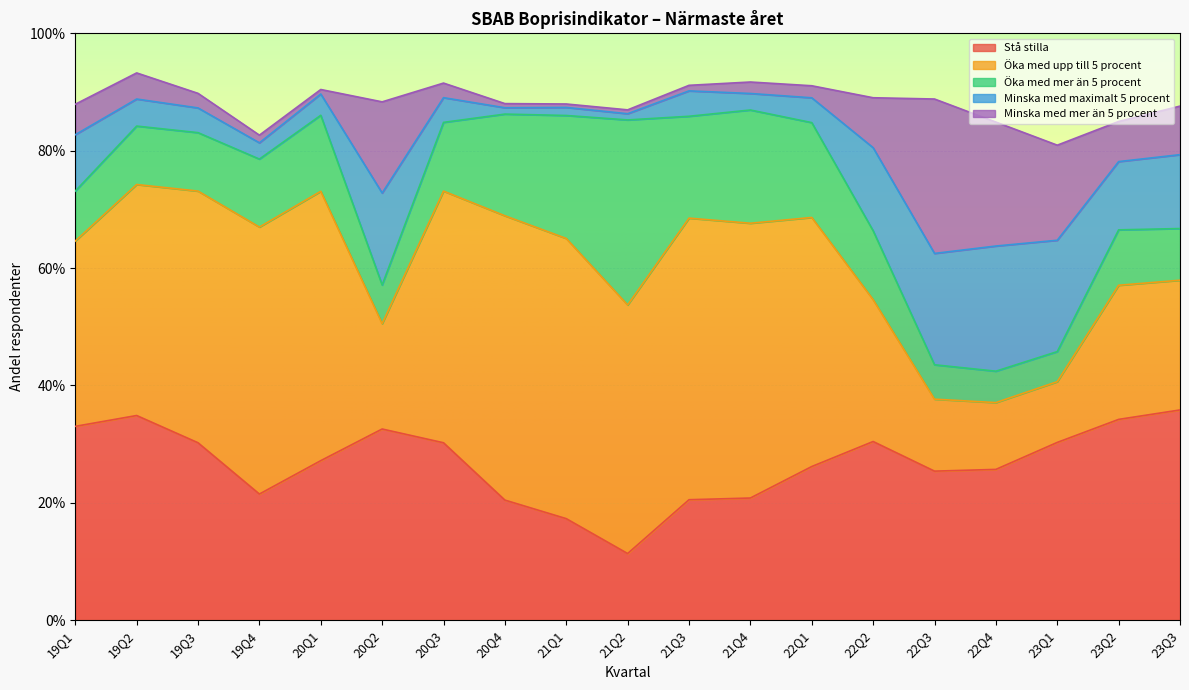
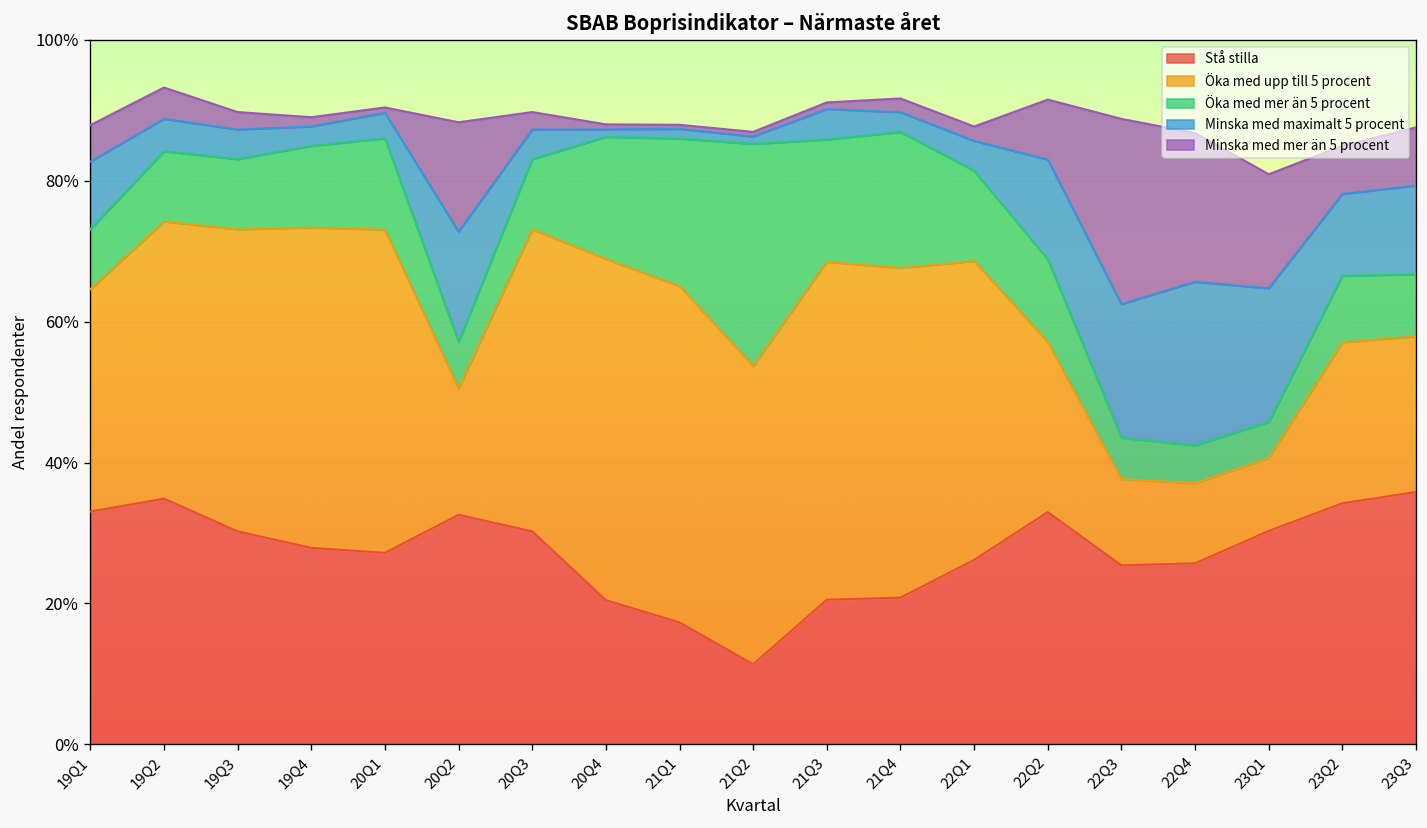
  {
    "Stå stilla": {
      "19Q1": "33%",
      "19Q2": "35%",
      "19Q3": "30%",
-     "19Q4": "21%",
+     "19Q4": "28%",
      "20Q1": "27%",
      "20Q2": "33%",
      "20Q3": "30%",
      "20Q4": "20%",
      "21Q1": "17%",
      "21Q2": "11%",
      "21Q3": "21%",
      "21Q4": "21%",
      "22Q1": "26%",
-     "22Q2": "30%",
+     "22Q2": "33%",
      "22Q3": "25%",
      "22Q4": "26%",
      "23Q1": "30%",
      "23Q2": "34%",
      "23Q3": "36%"
    },
    "Öka med upp till 5 procent": {
      "19Q1": "32%",
      "19Q2": "39%",
      "19Q3": "43%",
      "19Q4": "45%",
      "20Q1": "46%",
      "20Q2": "18%",
      "20Q3": "43%",
      "20Q4": "48%",
      "21Q1": "48%",
      "21Q2": "42%",
      "21Q3": "48%",
      "21Q4": "47%",
      "22Q1": "42%",
      "22Q2": "24%",
      "22Q3": "12%",
      "22Q4": "11%",
      "23Q1": "10%",
      "23Q2": "23%",
      "23Q3": "22%"
    },
    "Öka med mer än 5 procent": {
      "19Q1": "9%",
      "19Q2": "10%",
      "19Q3": "10%",
      "19Q4": "12%",
      "20Q1": "13%",
      "20Q2": "7%",
-     "20Q3": "12%",
+     "20Q3": "10%",
      "20Q4": "17%",
      "21Q1": "21%",
      "21Q2": "32%",
      "21Q3": "17%",
      "21Q4": "19%",
-     "22Q1": "16%",
+     "22Q1": "13%",
      "22Q2": "12%",
      "22Q3": "6%",
      "22Q4": "5%",
      "23Q1": "5%",
      "23Q2": "9%",
      "23Q3": "9%"
    },
    "Minska med maximalt 5 procent": {
      "19Q1": "10%",
      "19Q2": "5%",
      "19Q3": "4%",
      "19Q4": "3%",
      "20Q1": "4%",
      "20Q2": "16%",
      "20Q3": "4%",
      "20Q4": "1%",
      "21Q1": "1%",
      "21Q2": "1%",
      "21Q3": "4%",
      "21Q4": "3%",
      "22Q1": "4%",
      "22Q2": "14%",
      "22Q3": "19%",
-     "22Q4": "21%",
+     "22Q4": "23%",
      "23Q1": "19%",
      "23Q2": "12%",
      "23Q3": "13%"
    },
    "Minska med mer än 5 procent": {
      "19Q1": "5%",
      "19Q2": "4%",
      "19Q3": "2%",
      "19Q4": "1%",
      "20Q1": "1%",
      "20Q2": "16%",
      "20Q3": "2%",
      "20Q4": "1%",
      "21Q1": "1%",
      "21Q2": "1%",
      "21Q3": "1%",
      "21Q4": "2%",
      "22Q1": "2%",
      "22Q2": "9%",
      "22Q3": "26%",
      "23Q1": "16%",
      "23Q3": "8%"
    }
  }
